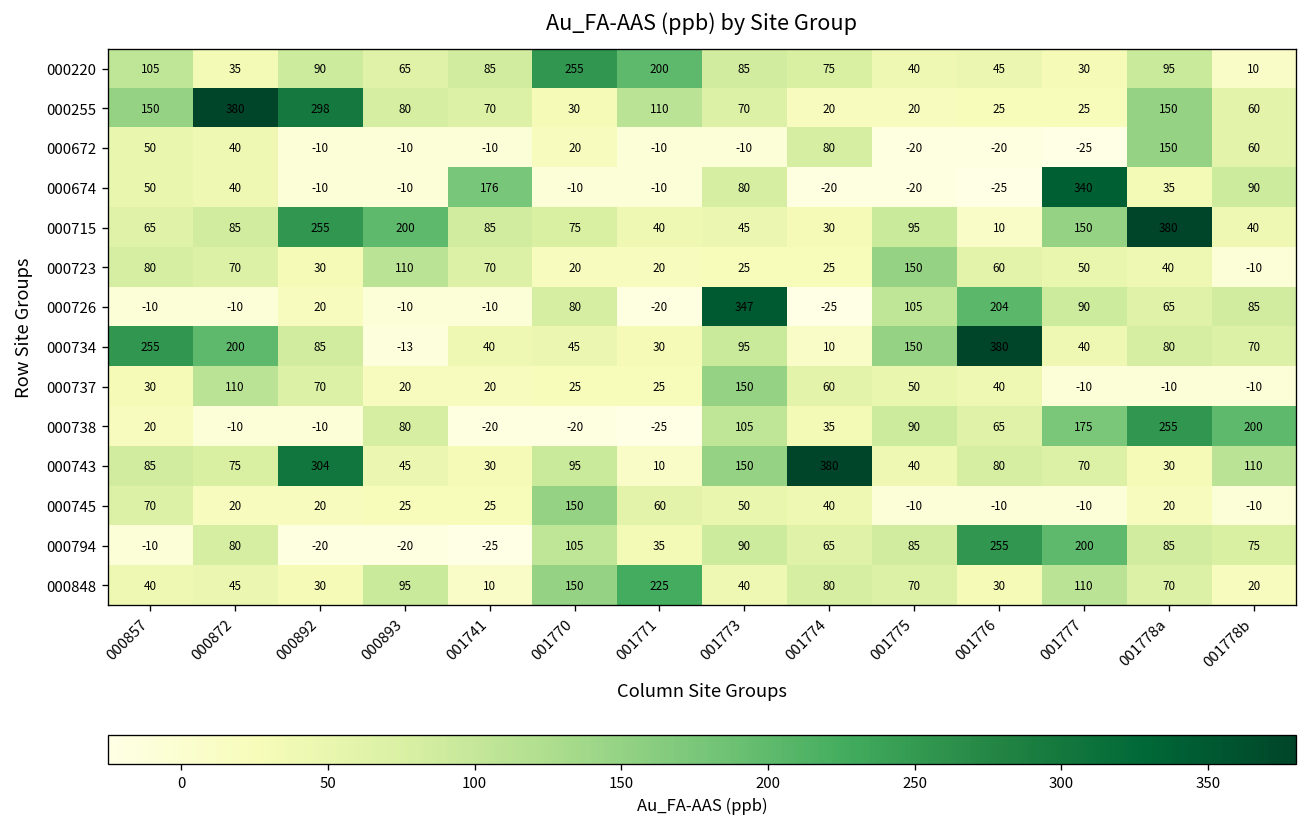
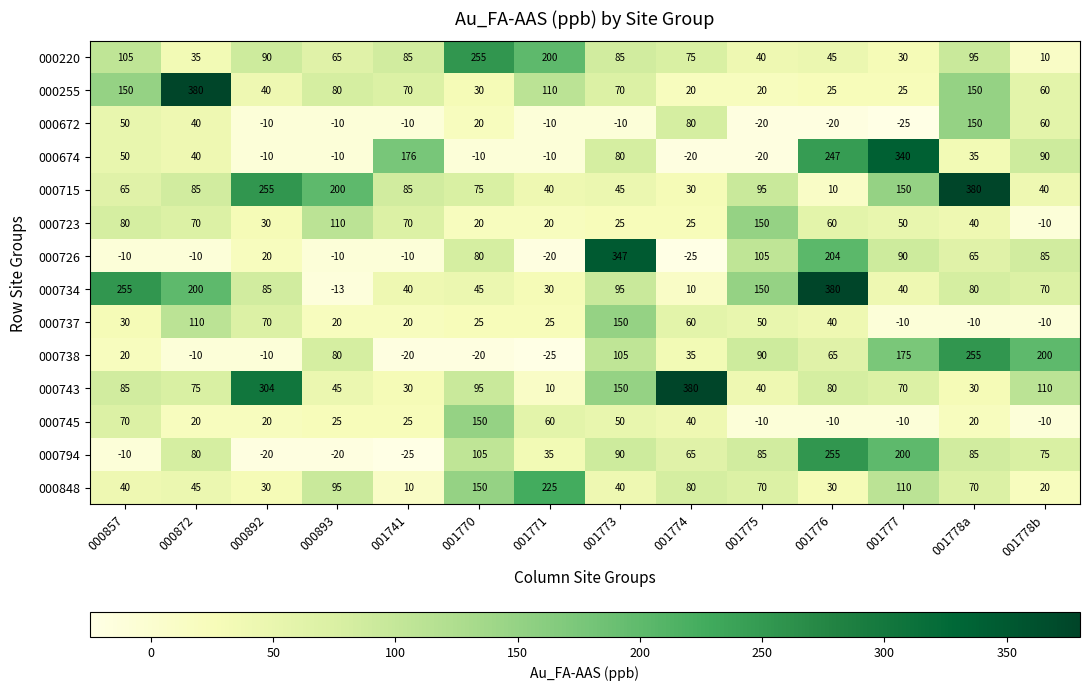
  {
    "000220": {
      "000857": 105,
      "000872": 35,
      "000892": 90,
      "000893": 65,
      "001741": 85,
      "001770": 255,
      "001771": 200,
      "001773": 85,
      "001774": 75,
      "001775": 40,
      "001776": 45,
      "001777": 30,
      "001778a": 95,
      "001778b": 10
    },
    "000255": {
      "000857": 150,
      "000872": 380,
-     "000892": 298,
+     "000892": 40,
      "000893": 80,
      "001741": 70,
      "001770": 30,
      "001771": 110,
      "001773": 70,
      "001774": 20,
      "001775": 20,
      "001776": 25,
      "001777": 25,
      "001778a": 150,
      "001778b": 60
    },
    "000672": {
      "000857": 50,
      "000872": 40,
      "000892": -10,
      "000893": -10,
      "001741": -10,
      "001770": 20,
      "001771": -10,
      "001773": -10,
      "001774": 80,
      "001775": -20,
      "001776": -20,
      "001777": -25,
      "001778a": 150,
      "001778b": 60
    },
    "000674": {
      "000857": 50,
      "000872": 40,
      "000892": -10,
      "000893": -10,
      "001741": 176,
      "001770": -10,
      "001771": -10,
      "001773": 80,
      "001774": -20,
      "001775": -20,
-     "001776": -25,
+     "001776": 247,
      "001777": 340,
      "001778a": 35,
      "001778b": 90
    },
    "000715": {
      "000857": 65,
      "000872": 85,
      "000892": 255,
      "000893": 200,
      "001741": 85,
      "001770": 75,
      "001771": 40,
      "001773": 45,
      "001774": 30,
      "001775": 95,
      "001776": 10,
      "001777": 150,
      "001778a": 380,
      "001778b": 40
    },
    "000723": {
      "000857": 80,
      "000872": 70,
      "000892": 30,
      "000893": 110,
      "001741": 70,
      "001770": 20,
      "001771": 20,
      "001773": 25,
      "001774": 25,
      "001775": 150,
      "001776": 60,
      "001777": 50,
      "001778a": 40,
      "001778b": -10
    },
    "000726": {
      "000857": -10,
      "000872": -10,
      "000892": 20,
      "000893": -10,
      "001741": -10,
      "001770": 80,
      "001771": -20,
      "001773": 347,
      "001774": -25,
      "001775": 105,
      "001776": 204,
      "001777": 90,
      "001778a": 65,
      "001778b": 85
    },
    "000734": {
      "000857": 255,
      "000872": 200,
      "000892": 85,
      "000893": -13,
      "001741": 40,
      "001770": 45,
      "001771": 30,
      "001773": 95,
      "001774": 10,
      "001775": 150,
      "001776": 380,
      "001777": 40,
      "001778a": 80,
      "001778b": 70
    },
    "000737": {
      "000857": 30,
      "000872": 110,
      "000892": 70,
      "000893": 20,
      "001741": 20,
      "001770": 25,
      "001771": 25,
      "001773": 150,
      "001774": 60,
      "001775": 50,
      "001776": 40,
      "001777": -10,
      "001778a": -10,
      "001778b": -10
    },
    "000738": {
      "000857": 20,
      "000872": -10,
      "000892": -10,
      "000893": 80,
      "001741": -20,
      "001770": -20,
      "001771": -25,
      "001773": 105,
      "001774": 35,
      "001775": 90,
      "001776": 65,
      "001777": 175,
      "001778a": 255,
      "001778b": 200
    },
    "000743": {
      "000857": 85,
      "000872": 75,
      "000892": 304,
      "000893": 45,
      "001741": 30,
      "001770": 95,
      "001771": 10,
      "001773": 150,
      "001774": 380,
      "001775": 40,
      "001776": 80,
      "001777": 70,
      "001778a": 30,
      "001778b": 110
    },
    "000745": {
      "000857": 70,
      "000872": 20,
      "000892": 20,
      "000893": 25,
      "001741": 25,
      "001770": 150,
      "001771": 60,
      "001773": 50,
      "001774": 40,
      "001775": -10,
      "001776": -10,
      "001777": -10,
      "001778a": 20,
      "001778b": -10
    },
    "000794": {
      "000857": -10,
      "000872": 80,
      "000892": -20,
      "000893": -20,
      "001741": -25,
      "001770": 105,
      "001771": 35,
      "001773": 90,
      "001774": 65,
      "001775": 85,
      "001776": 255,
      "001777": 200,
      "001778a": 85,
      "001778b": 75
    },
    "000848": {
      "000857": 40,
      "000872": 45,
      "000892": 30,
      "000893": 95,
      "001741": 10,
      "001770": 150,
      "001771": 225,
      "001773": 40,
      "001774": 80,
      "001775": 70,
      "001776": 30,
      "001777": 110,
      "001778a": 70,
      "001778b": 20
    }
  }
